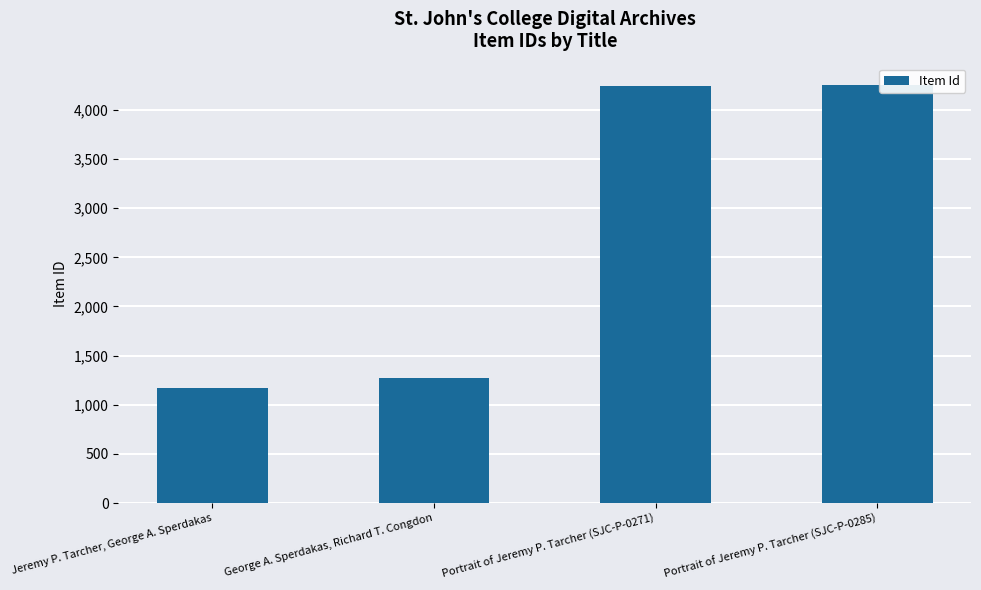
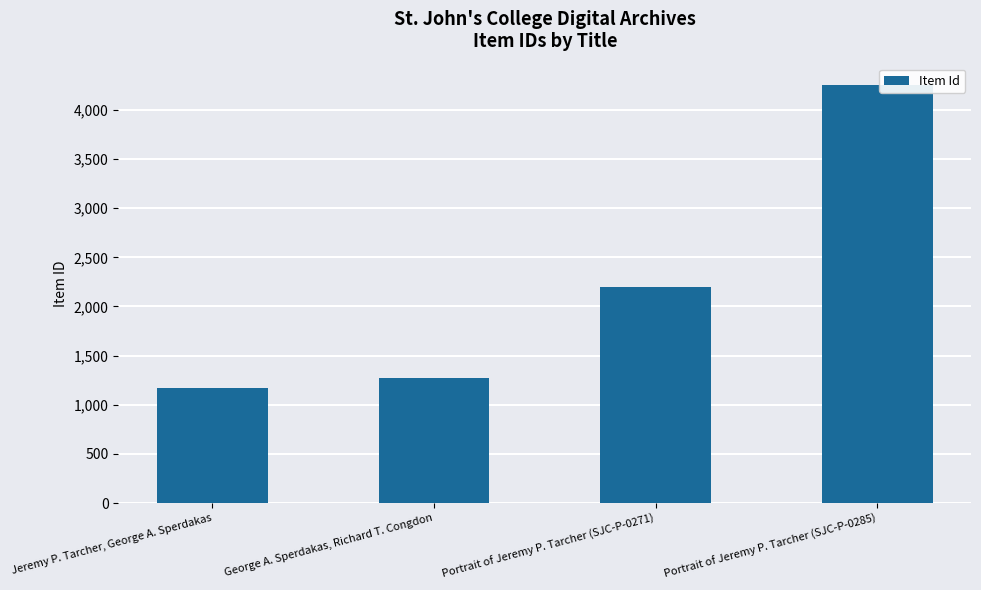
  {
    "Jeremy P. Tarcher, George A. Sperdakas": "1,200",
    "George A. Sperdakas, Richard T. Congdon": "1,300",
-   "Portrait of Jeremy P. Tarcher (SJC-P-0271)": "4,200",
+   "Portrait of Jeremy P. Tarcher (SJC-P-0271)": "2,200",
    "Portrait of Jeremy P. Tarcher (SJC-P-0285)": "4,300"
  }
